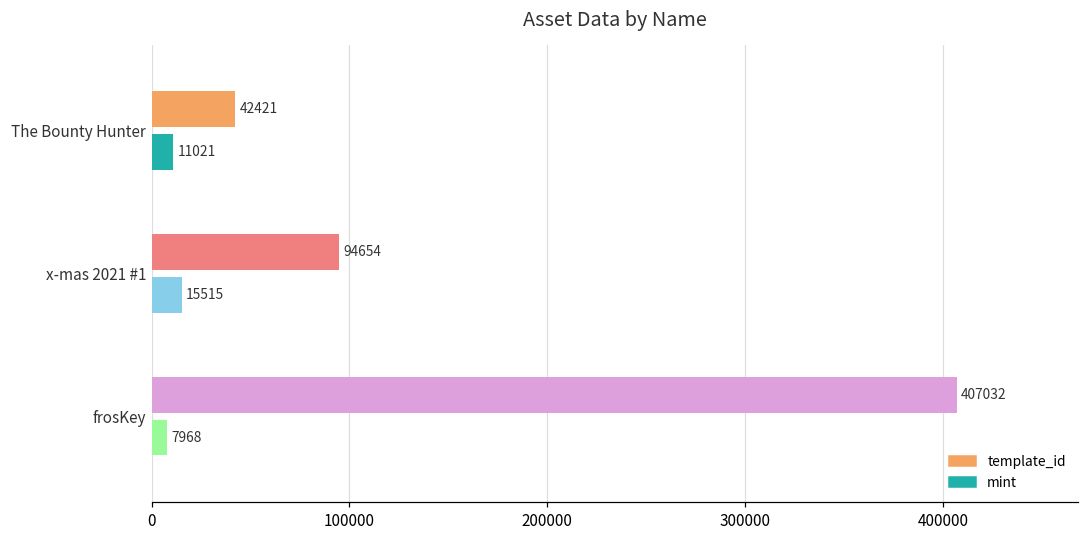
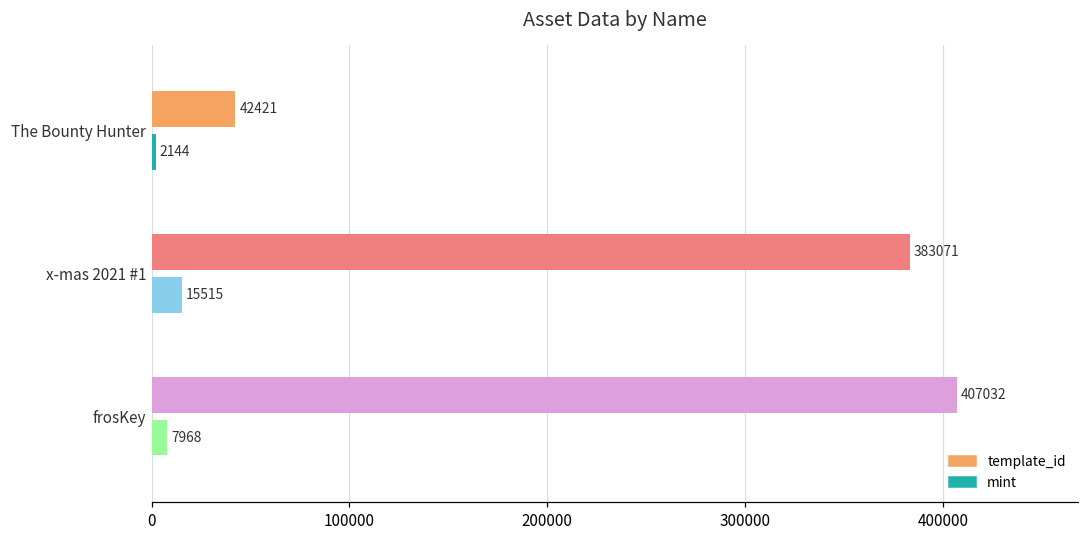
  {
    "template_id": {
      "The Bounty Hunter": 42421,
-     "x-mas 2021 #1": 94654,
+     "x-mas 2021 #1": 383071,
      "frosKey": 407032
    },
    "mint": {
-     "The Bounty Hunter": 11021,
+     "The Bounty Hunter": 2144,
      "x-mas 2021 #1": 15515,
      "frosKey": 7968
    }
  }
